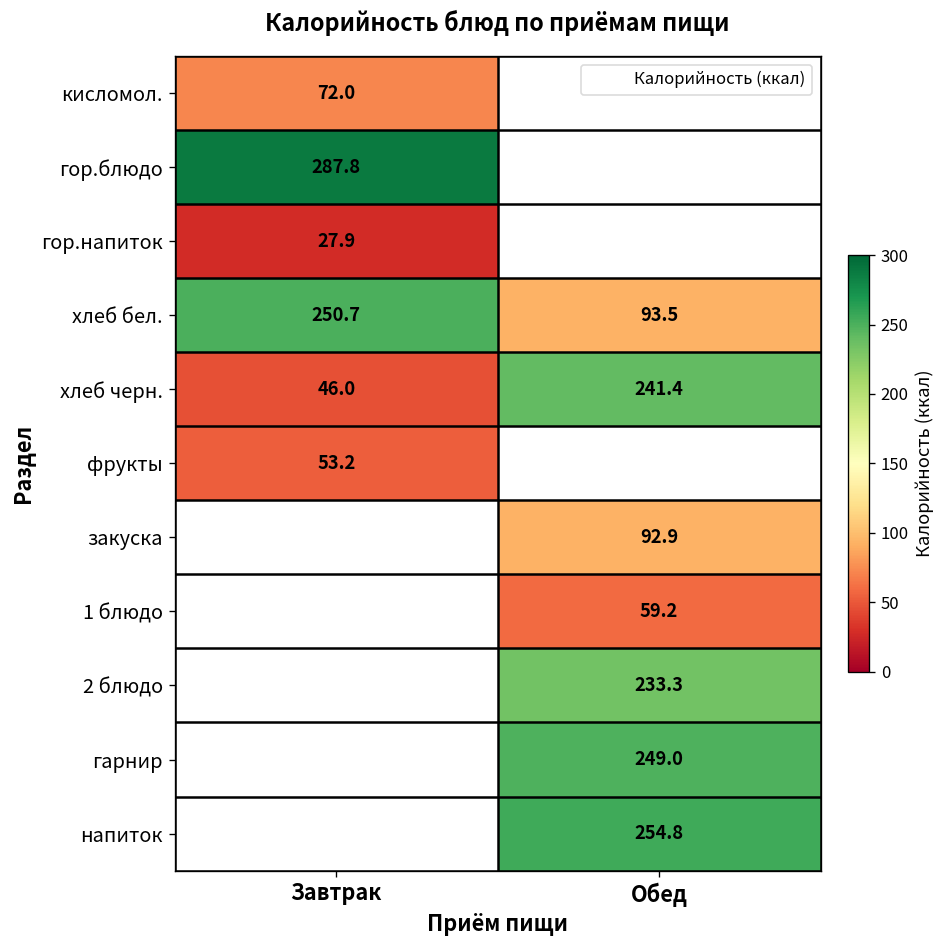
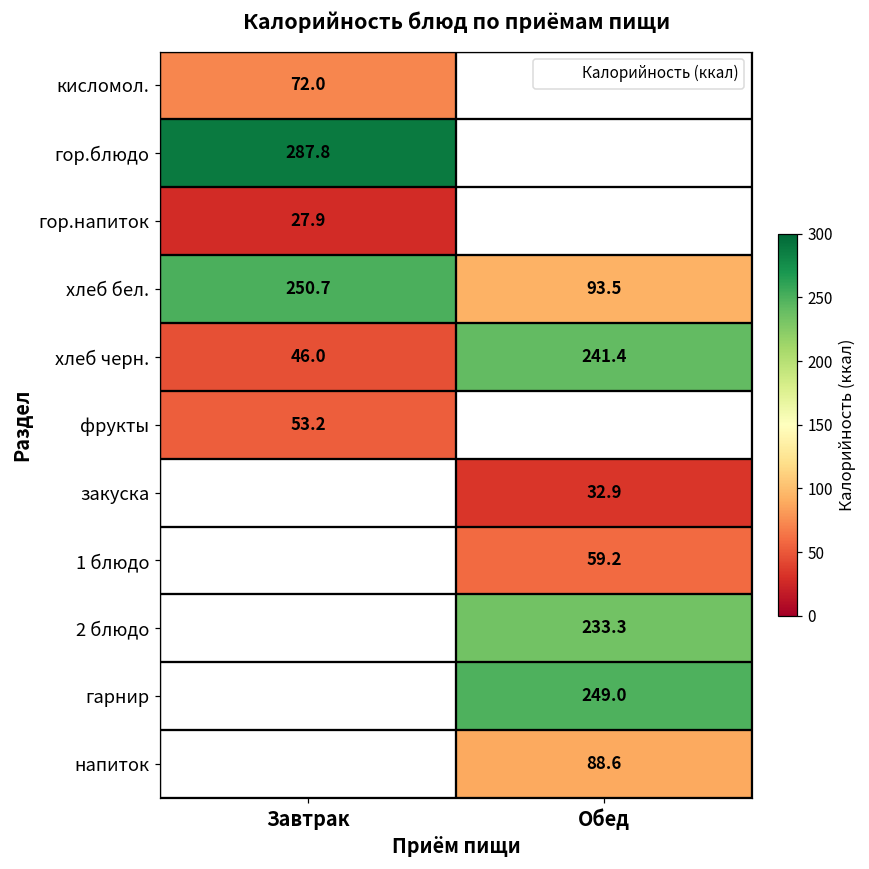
  {
    "кисломол.": {
      "Завтрак": 72.0
    },
    "гор.блюдо": {
      "Завтрак": 287.8
    },
    "гор.напиток": {
      "Завтрак": 27.9
    },
    "хлеб бел.": {
      "Завтрак": 250.7,
      "Обед": 93.5
    },
    "хлеб черн.": {
      "Завтрак": 46.0,
      "Обед": 241.4
    },
    "фрукты": {
      "Завтрак": 53.2
    },
    "закуска": {
-     "Обед": 92.9
+     "Обед": 32.9
    },
    "1 блюдо": {
      "Обед": 59.2
    },
    "2 блюдо": {
      "Обед": 233.3
    },
    "гарнир": {
      "Обед": 249.0
    },
    "напиток": {
-     "Обед": 254.8
+     "Обед": 88.6
    }
  }
